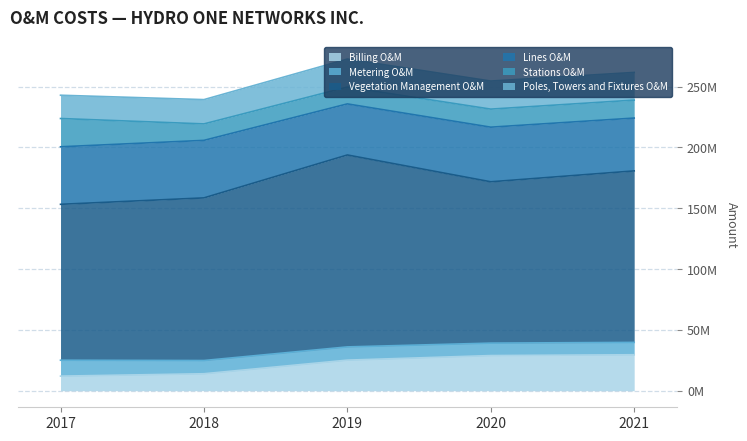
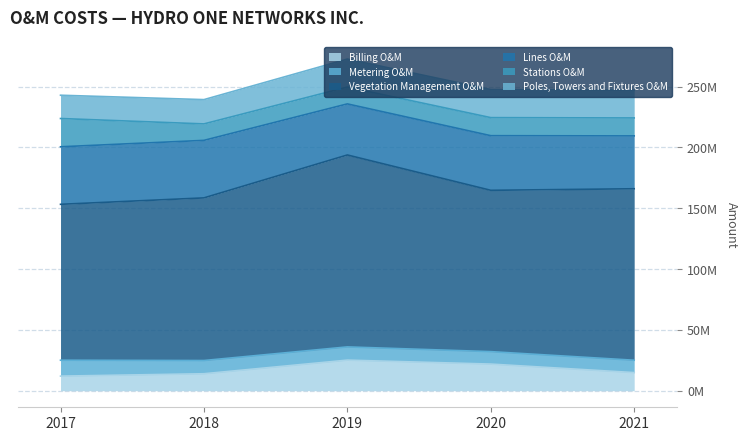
  {
    "Billing O&M": {
      "2017": 12000000,
      "2018": 14000000,
      "2019": 25000000,
-     "2020": 29000000,
-     "2021": 30000000
+     "2020": 22000000,
+     "2021": 15000000
    }
  }
